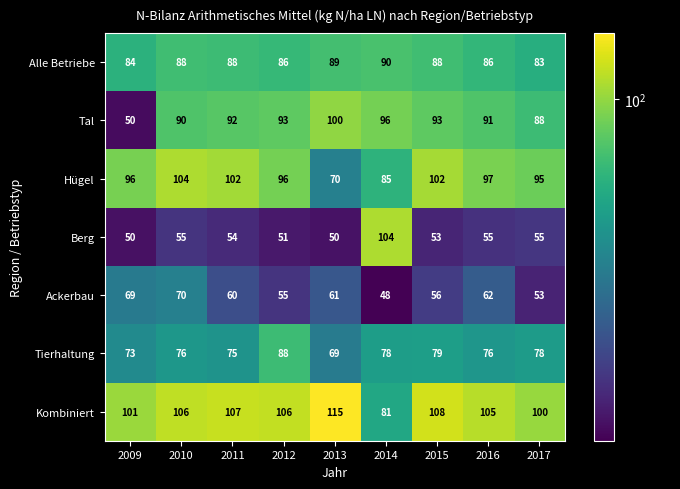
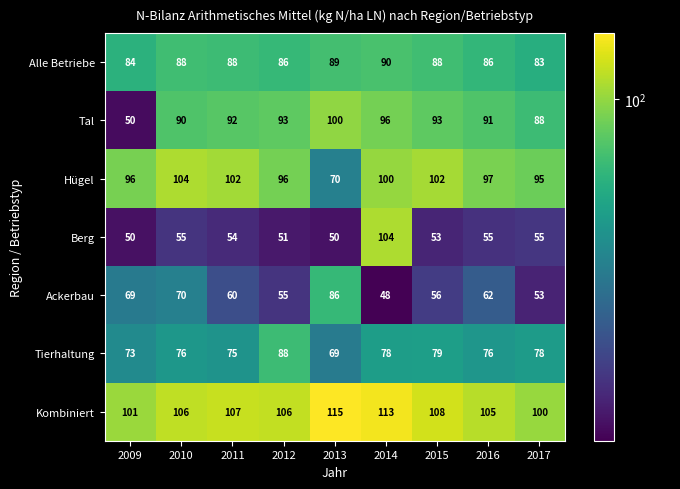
  {
    "Alle Betriebe": {
      "2009": 84,
      "2010": 88,
      "2011": 88,
      "2012": 86,
      "2013": 89,
      "2014": 90,
      "2015": 88,
      "2016": 86,
      "2017": 83
    },
    "Tal": {
      "2009": 50,
      "2010": 90,
      "2011": 92,
      "2012": 93,
      "2013": 100,
      "2014": 96,
      "2015": 93,
      "2016": 91,
      "2017": 88
    },
    "Hügel": {
      "2009": 96,
      "2010": 104,
      "2011": 102,
      "2012": 96,
      "2013": 70,
-     "2014": 85,
+     "2014": 100,
      "2015": 102,
      "2016": 97,
      "2017": 95
    },
    "Berg": {
      "2009": 50,
      "2010": 55,
      "2011": 54,
      "2012": 51,
      "2013": 50,
      "2014": 104,
      "2015": 53,
      "2016": 55,
      "2017": 55
    },
    "Ackerbau": {
      "2009": 69,
      "2010": 70,
      "2011": 60,
      "2012": 55,
-     "2013": 61,
+     "2013": 86,
      "2014": 48,
      "2015": 56,
      "2016": 62,
      "2017": 53
    },
    "Tierhaltung": {
      "2009": 73,
      "2010": 76,
      "2011": 75,
      "2012": 88,
      "2013": 69,
      "2014": 78,
      "2015": 79,
      "2016": 76,
      "2017": 78
    },
    "Kombiniert": {
      "2009": 101,
      "2010": 106,
      "2011": 107,
      "2012": 106,
      "2013": 115,
-     "2014": 81,
+     "2014": 113,
      "2015": 108,
      "2016": 105,
      "2017": 100
    }
  }
